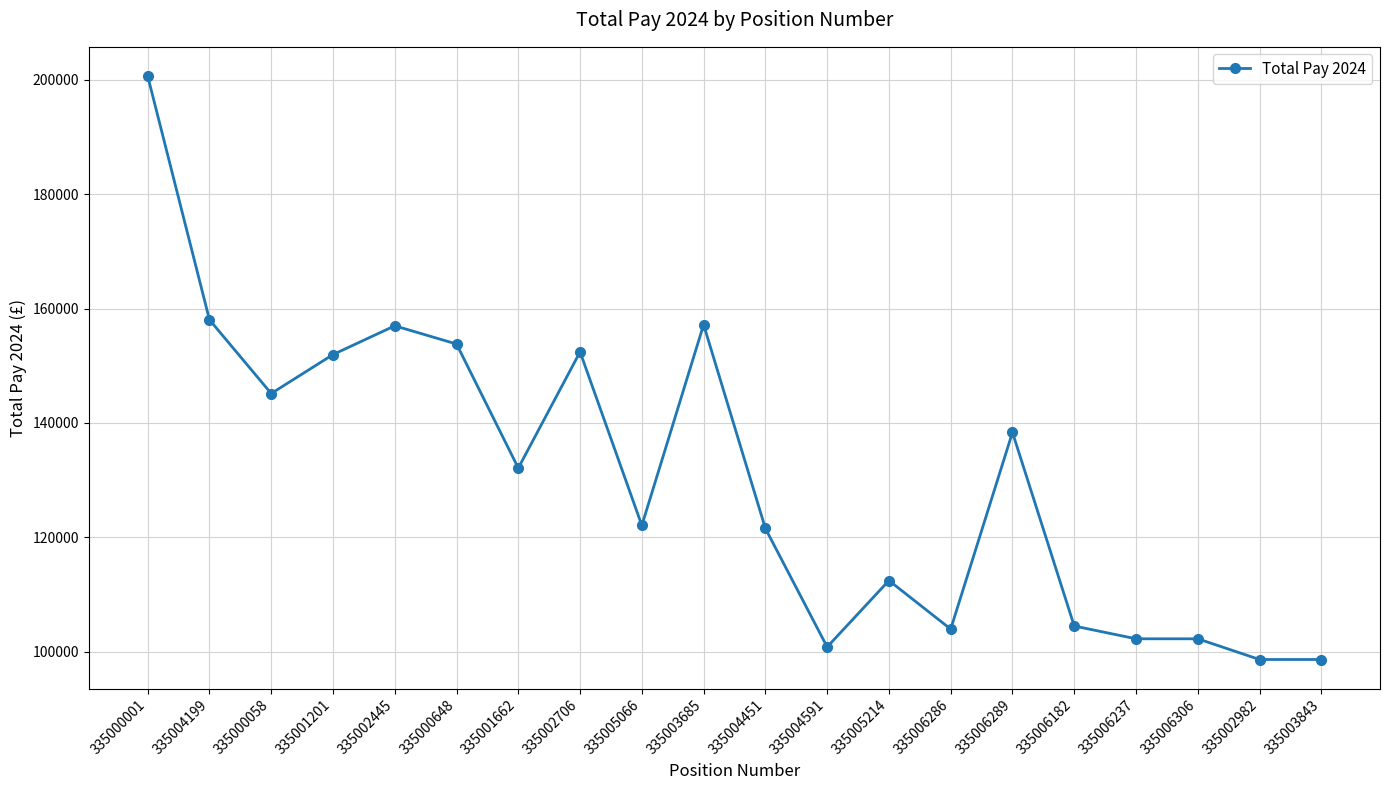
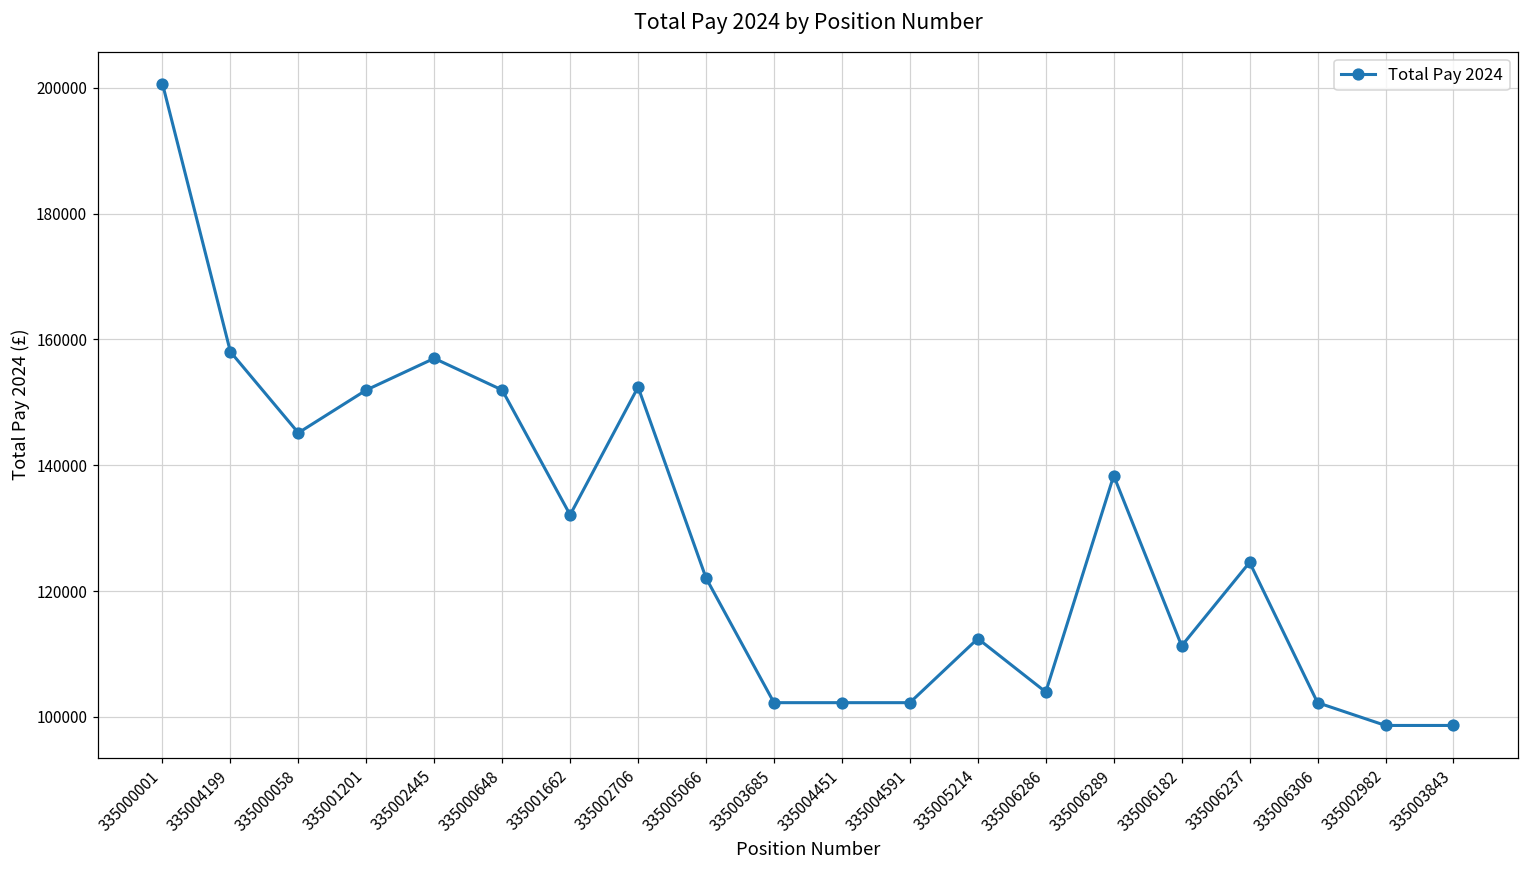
  {
    "335000001": 201000,
    "335004199": 158000,
    "335000058": 145000,
    "335001201": 152000,
    "335002445": 157000,
-   "335000648": 154000,
+   "335000648": 152000,
    "335001662": 132000,
    "335002706": 152000,
    "335005066": 122000,
-   "335003685": 157000,
-   "335004451": 122000,
-   "335004591": 101000,
+   "335003685": 102000,
+   "335004451": 102000,
+   "335004591": 102000,
    "335005214": 112000,
    "335006286": 104000,
    "335006289": 138000,
-   "335006182": 105000,
-   "335006237": 102000,
+   "335006182": 111000,
+   "335006237": 125000,
    "335006306": 102000,
    "335002982": 99000,
    "335003843": 99000
  }
